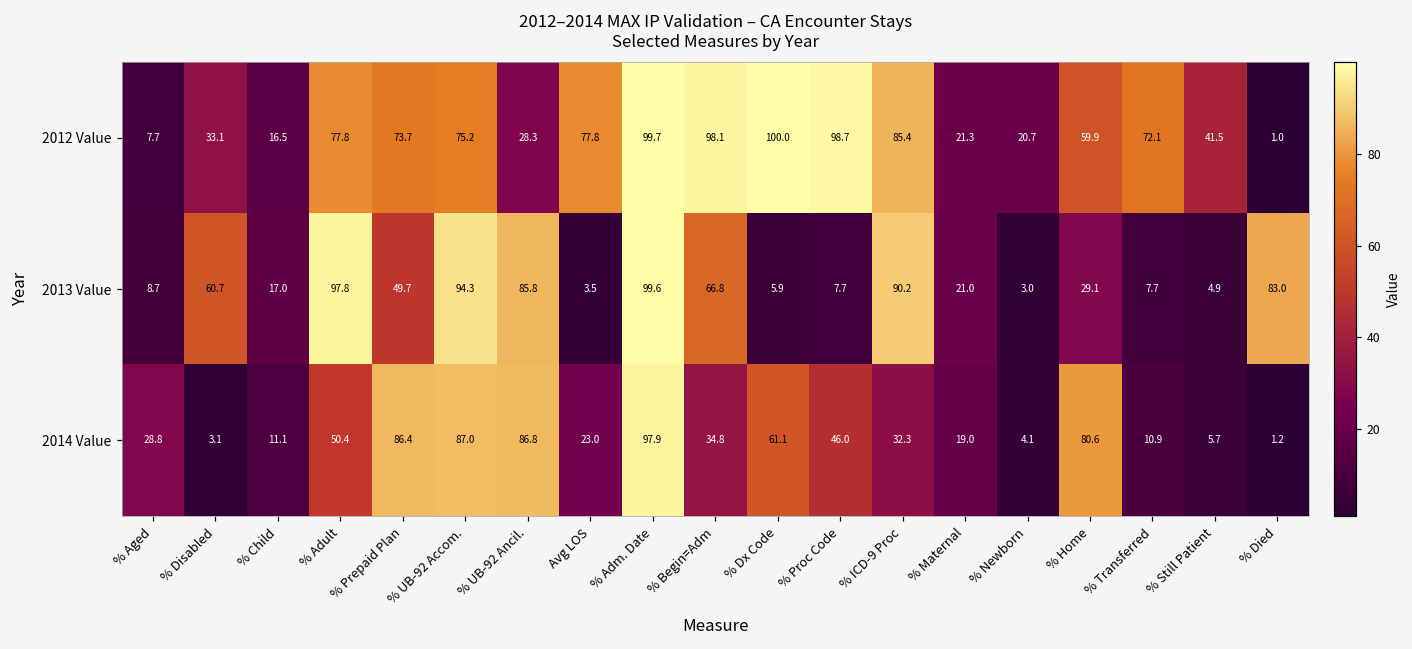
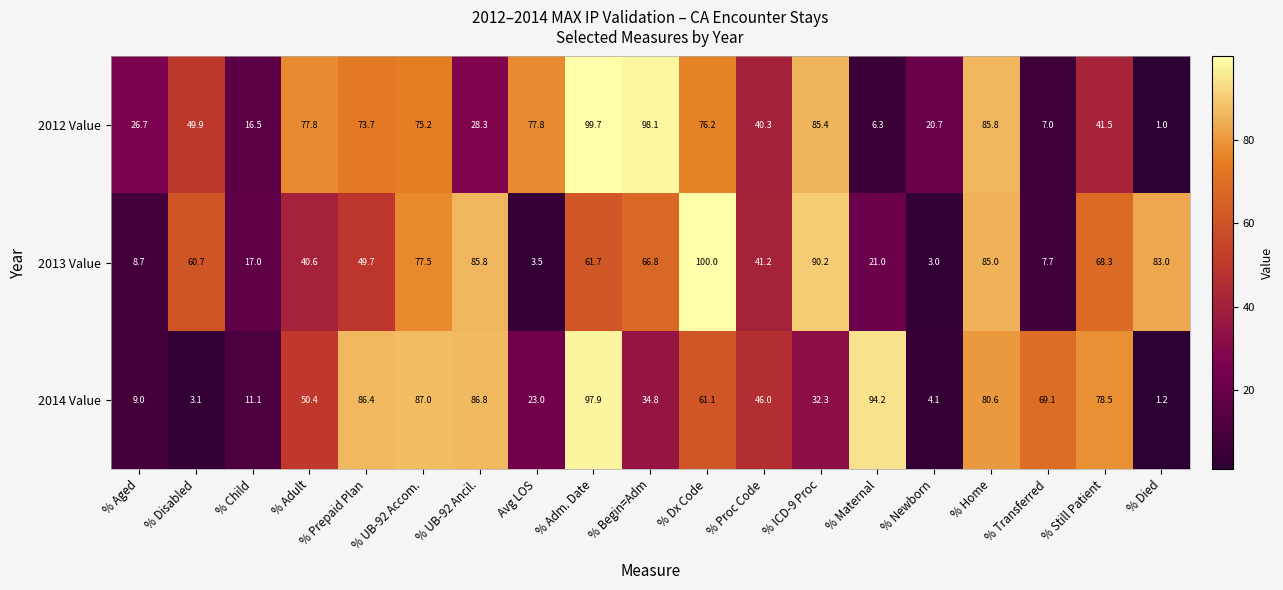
  {
    "2012 Value": {
-     "% Aged": 7.7,
-     "% Disabled": 33.1,
+     "% Aged": 26.7,
+     "% Disabled": 49.9,
      "% Child": 16.5,
      "% Adult": 77.8,
      "% Prepaid Plan": 73.7,
      "% UB-92 Accom.": 75.2,
      "% UB-92 Ancil.": 28.3,
      "Avg LOS": 77.8,
      "% Adm. Date": 99.7,
      "% Begin=Adm": 98.1,
-     "% Dx Code": 100.0,
-     "% Proc Code": 98.7,
+     "% Dx Code": 76.2,
+     "% Proc Code": 40.3,
      "% ICD-9 Proc": 85.4,
-     "% Maternal": 21.3,
+     "% Maternal": 6.3,
      "% Newborn": 20.7,
-     "% Home": 59.9,
-     "% Transferred": 72.1,
+     "% Home": 85.8,
+     "% Transferred": 7.0,
      "% Still Patient": 41.5,
      "% Died": 1.0
    },
    "2013 Value": {
      "% Aged": 8.7,
      "% Disabled": 60.7,
      "% Child": 17.0,
-     "% Adult": 97.8,
+     "% Adult": 40.6,
      "% Prepaid Plan": 49.7,
-     "% UB-92 Accom.": 94.3,
+     "% UB-92 Accom.": 77.5,
      "% UB-92 Ancil.": 85.8,
      "Avg LOS": 3.5,
-     "% Adm. Date": 99.6,
+     "% Adm. Date": 61.7,
      "% Begin=Adm": 66.8,
-     "% Dx Code": 5.9,
-     "% Proc Code": 7.7,
+     "% Dx Code": 100.0,
+     "% Proc Code": 41.2,
      "% ICD-9 Proc": 90.2,
      "% Maternal": 21.0,
      "% Newborn": 3.0,
-     "% Home": 29.1,
+     "% Home": 85.0,
      "% Transferred": 7.7,
-     "% Still Patient": 4.9,
+     "% Still Patient": 68.3,
      "% Died": 83.0
    },
    "2014 Value": {
-     "% Aged": 28.8,
+     "% Aged": 9.0,
      "% Disabled": 3.1,
      "% Child": 11.1,
      "% Adult": 50.4,
      "% Prepaid Plan": 86.4,
      "% UB-92 Accom.": 87.0,
      "% UB-92 Ancil.": 86.8,
      "Avg LOS": 23.0,
      "% Adm. Date": 97.9,
      "% Begin=Adm": 34.8,
      "% Dx Code": 61.1,
      "% Proc Code": 46.0,
      "% ICD-9 Proc": 32.3,
-     "% Maternal": 19.0,
+     "% Maternal": 94.2,
      "% Newborn": 4.1,
      "% Home": 80.6,
-     "% Transferred": 10.9,
-     "% Still Patient": 5.7,
+     "% Transferred": 69.1,
+     "% Still Patient": 78.5,
      "% Died": 1.2
    }
  }
